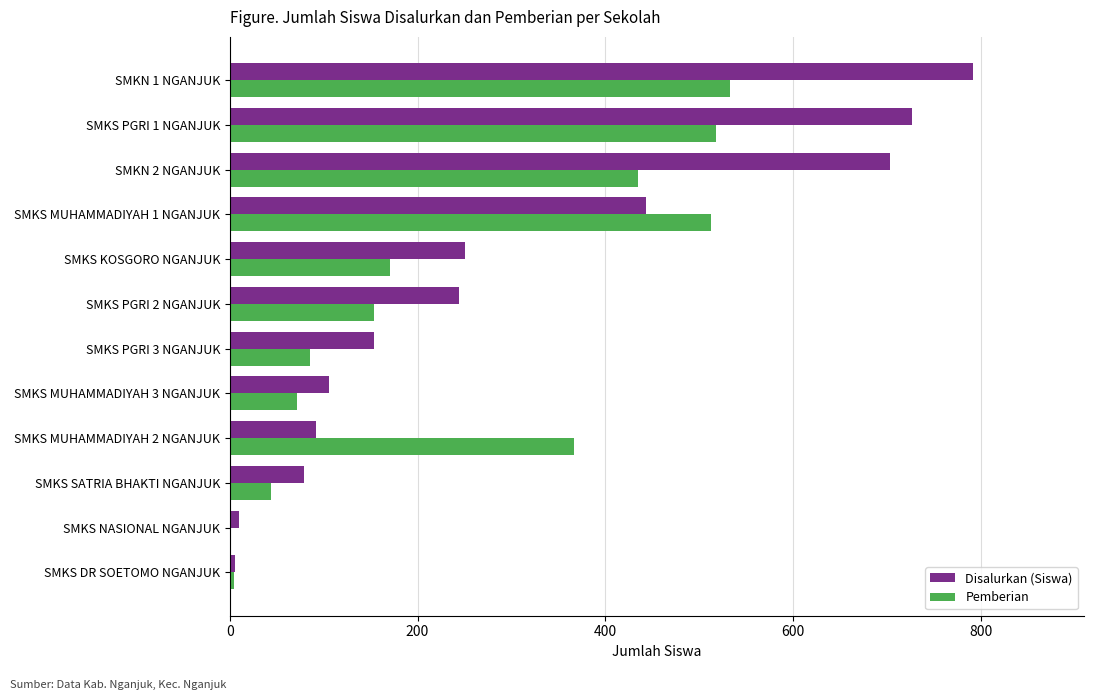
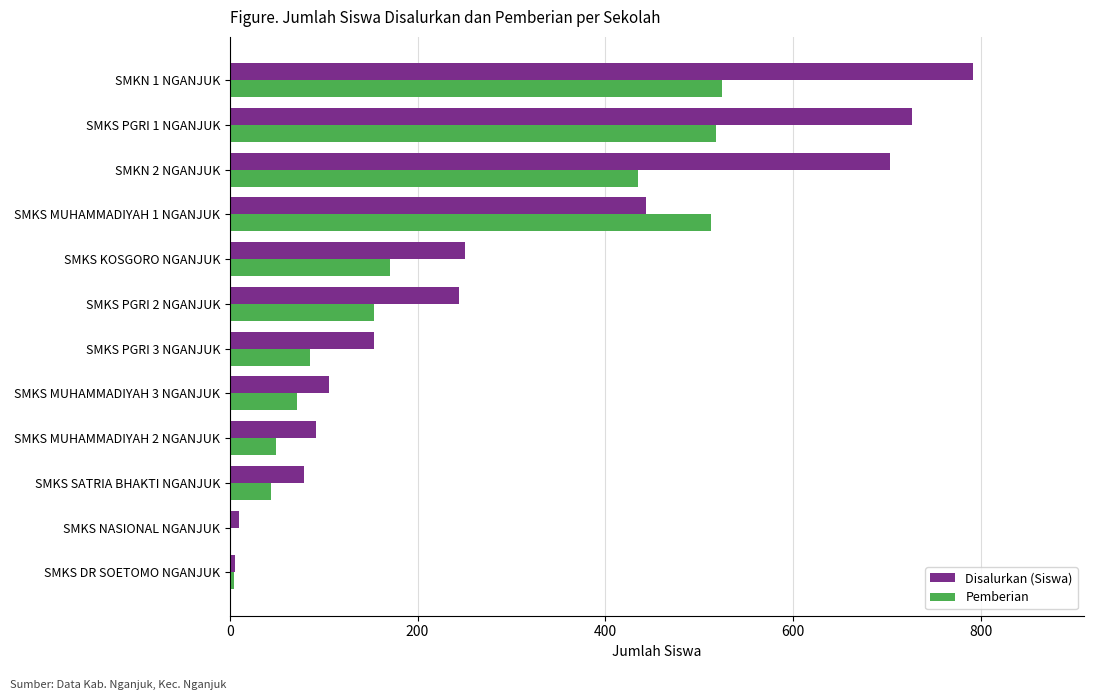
  {
    "Disalurkan (Siswa)": {
      "SMKN 1 NGANJUK": 790,
      "SMKS PGRI 1 NGANJUK": 730,
      "SMKN 2 NGANJUK": 700,
      "SMKS MUHAMMADIYAH 1 NGANJUK": 440,
      "SMKS KOSGORO NGANJUK": 250,
      "SMKS PGRI 2 NGANJUK": 240,
      "SMKS PGRI 3 NGANJUK": 150,
      "SMKS MUHAMMADIYAH 3 NGANJUK": 110,
      "SMKS MUHAMMADIYAH 2 NGANJUK": 90,
      "SMKS SATRIA BHAKTI NGANJUK": 80,
      "SMKS NASIONAL NGANJUK": 10,
      "SMKS DR SOETOMO NGANJUK": 10
    },
    "Pemberian": {
-     "SMKN 1 NGANJUK": 530,
+     "SMKN 1 NGANJUK": 520,
      "SMKS PGRI 1 NGANJUK": 520,
      "SMKN 2 NGANJUK": 440,
      "SMKS MUHAMMADIYAH 1 NGANJUK": 510,
      "SMKS KOSGORO NGANJUK": 170,
      "SMKS PGRI 2 NGANJUK": 150,
      "SMKS PGRI 3 NGANJUK": 90,
      "SMKS MUHAMMADIYAH 3 NGANJUK": 70,
-     "SMKS MUHAMMADIYAH 2 NGANJUK": 370,
+     "SMKS MUHAMMADIYAH 2 NGANJUK": 50,
      "SMKS SATRIA BHAKTI NGANJUK": 40,
      "SMKS DR SOETOMO NGANJUK": 10
    }
  }
